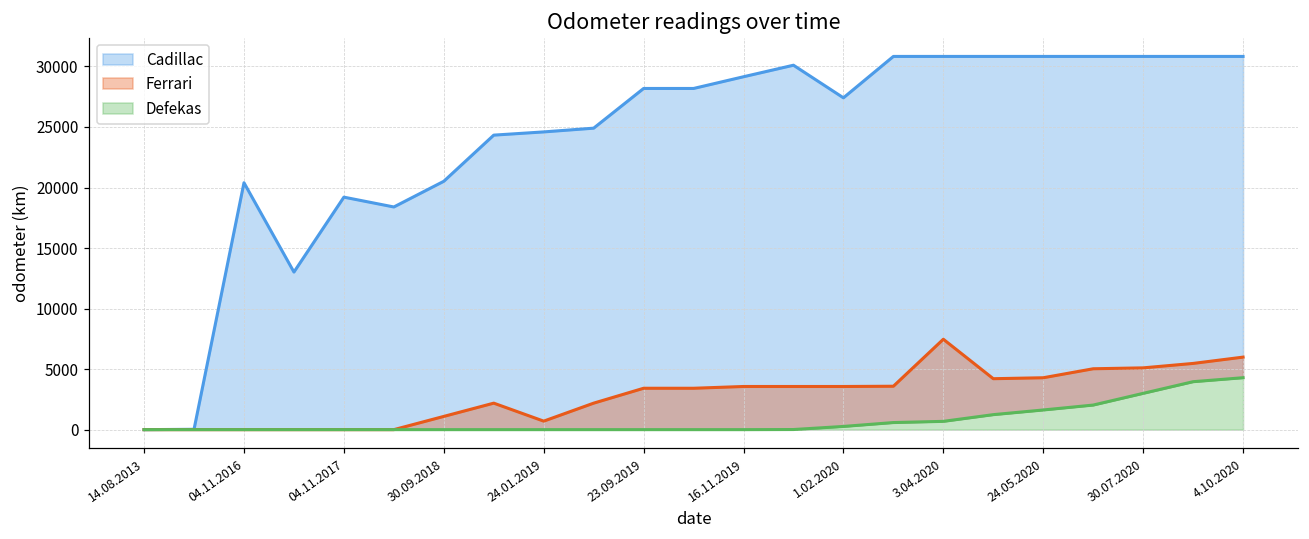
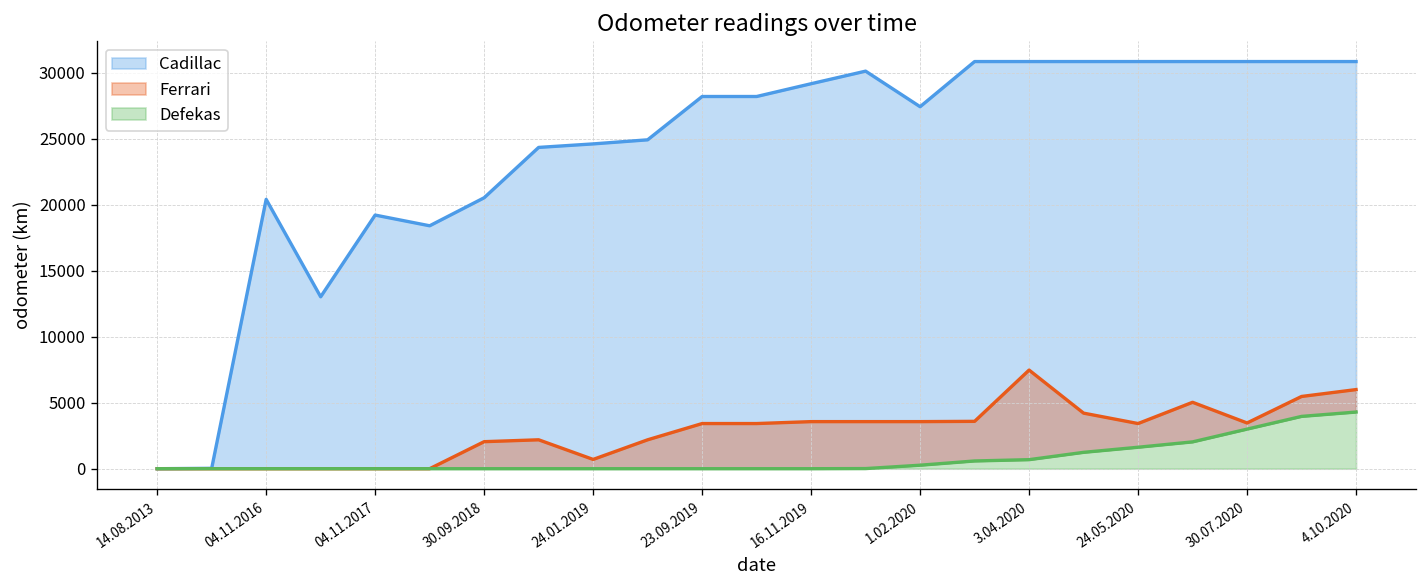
  {
    "Cadillac": {
      "04.11.2016": 20400,
      "04.11.2017": 19200,
      "30.09.2018": 20500,
      "24.01.2019": 24600,
      "23.09.2019": 28200,
      "16.11.2019": 29200,
      "1.02.2020": 27400,
      "3.04.2020": 30800,
      "24.05.2020": 30800,
      "30.07.2020": 30800,
      "4.10.2020": 30800
    },
    "Ferrari": {
-     "30.09.2018": 1100,
+     "30.09.2018": 2000,
      "24.01.2019": 700,
      "23.09.2019": 3400,
      "16.11.2019": 3600,
      "1.02.2020": 3600,
      "3.04.2020": 7500,
-     "24.05.2020": 4300,
-     "30.07.2020": 5100,
+     "24.05.2020": 3400,
+     "30.07.2020": 3500,
      "4.10.2020": 6000
    },
    "Defekas": {
      "30.09.2018": 0,
      "24.01.2019": 0,
      "23.09.2019": 0,
      "16.11.2019": 0,
      "1.02.2020": 300,
      "3.04.2020": 700,
      "24.05.2020": 1600,
      "30.07.2020": 3000,
      "4.10.2020": 4300
    }
  }
